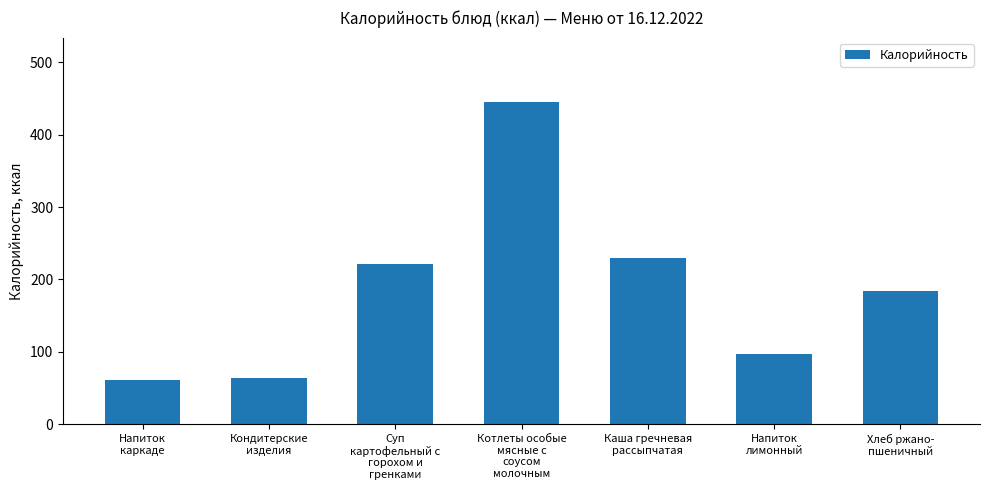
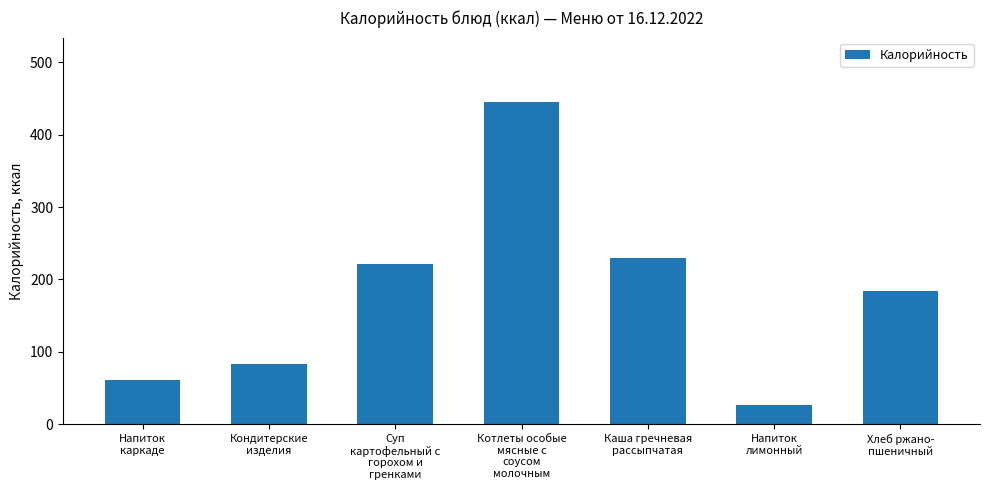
  {
    "Напиток каркаде": 60,
-   "Кондитерские изделия": 60,
+   "Кондитерские изделия": 80,
    "Суп картофельный с горохом и гренками": 220,
    "Котлеты особые мясные с соусом молочным": 450,
    "Каша гречневая рассыпчатая": 230,
-   "Напиток лимонный": 100,
+   "Напиток лимонный": 30,
    "Хлеб ржано- пшеничный": 180
  }
